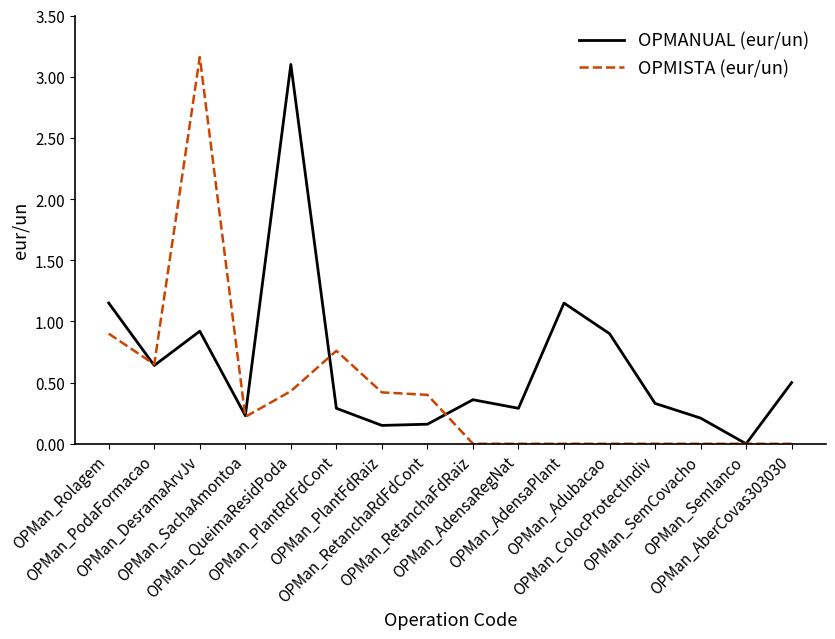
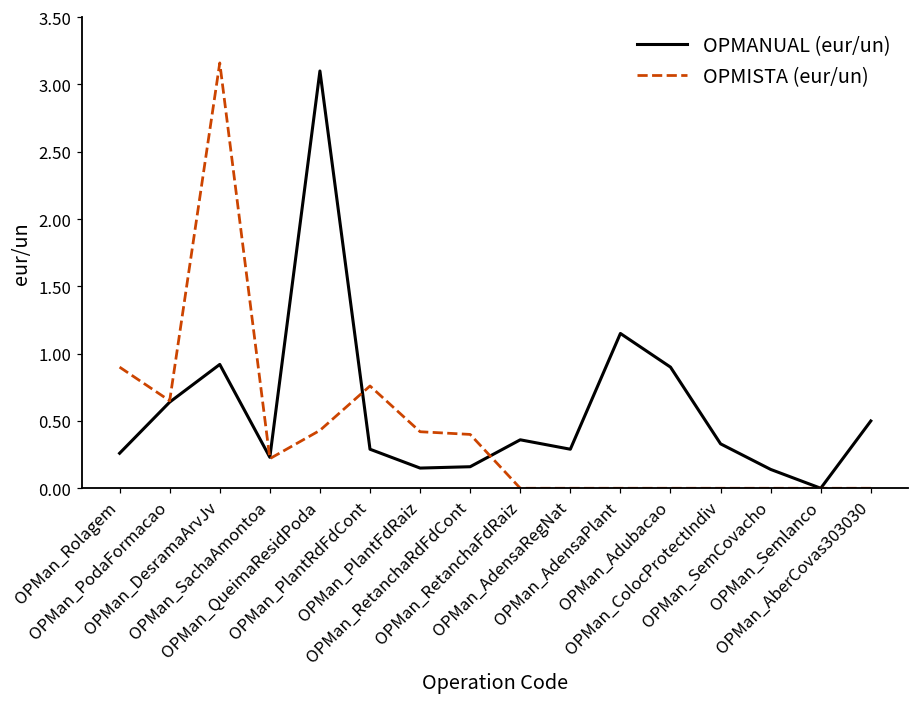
  {
    "OPMANUAL (eur/un)": {
-     "OPMan_Rolagem": 1.15,
+     "OPMan_Rolagem": 0.26,
      "OPMan_DesramaArvJv": 0.92,
      "OPMan_QueimaResidPoda": 3.10,
      "OPMan_PlantRdFdCont": 0.29,
      "OPMan_PlantFdRaiz": 0.15,
      "OPMan_RetanchaRdFdCont": 0.16,
      "OPMan_RetanchaFdRaiz": 0.36,
      "OPMan_AdensaRegNat": 0.29,
      "OPMan_AdensaPlant": 1.15,
      "OPMan_Adubacao": 0.90,
      "OPMan_ColocProtectIndiv": 0.33,
-     "OPMan_SemCovacho": 0.21,
+     "OPMan_SemCovacho": 0.14,
      "OPMan_AberCovas303030": 0.50
    },
    "OPMISTA (eur/un)": {
      "OPMan_Rolagem": 0.90,
      "OPMan_DesramaArvJv": 3.16,
      "OPMan_QueimaResidPoda": 0.43,
      "OPMan_PlantRdFdCont": 0.76,
      "OPMan_PlantFdRaiz": 0.42,
      "OPMan_RetanchaRdFdCont": 0.40,
      "OPMan_RetanchaFdRaiz": 0.00,
      "OPMan_AdensaRegNat": 0.00,
      "OPMan_AdensaPlant": 0.00,
      "OPMan_Adubacao": 0.00,
      "OPMan_ColocProtectIndiv": 0.00,
      "OPMan_SemCovacho": 0.00,
      "OPMan_AberCovas303030": 0.00
    }
  }
